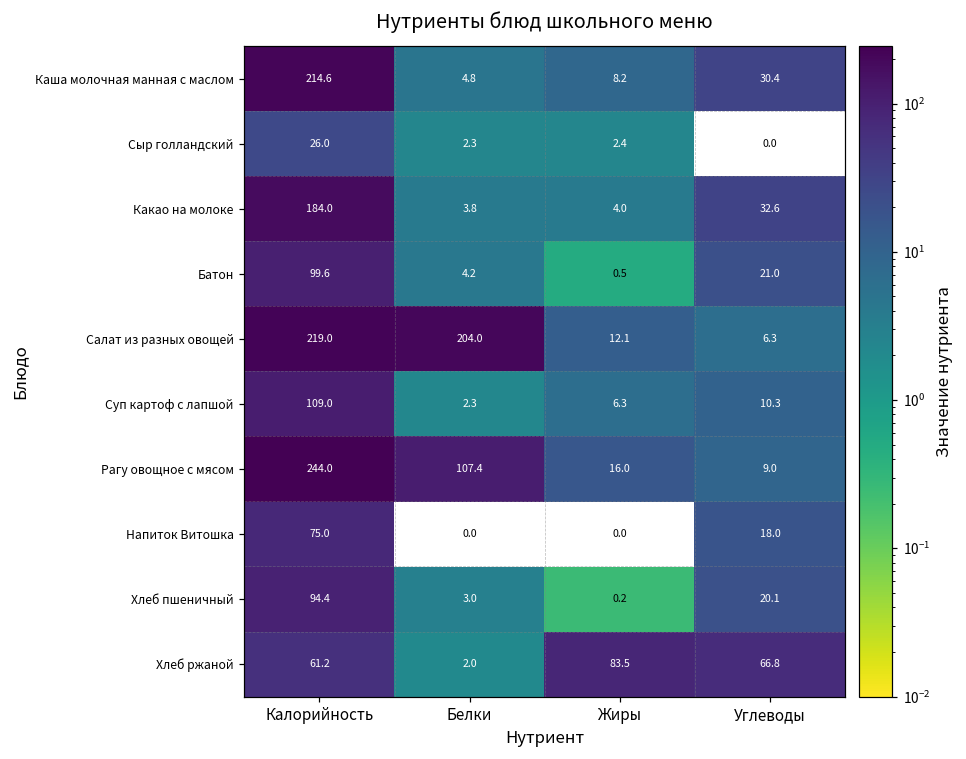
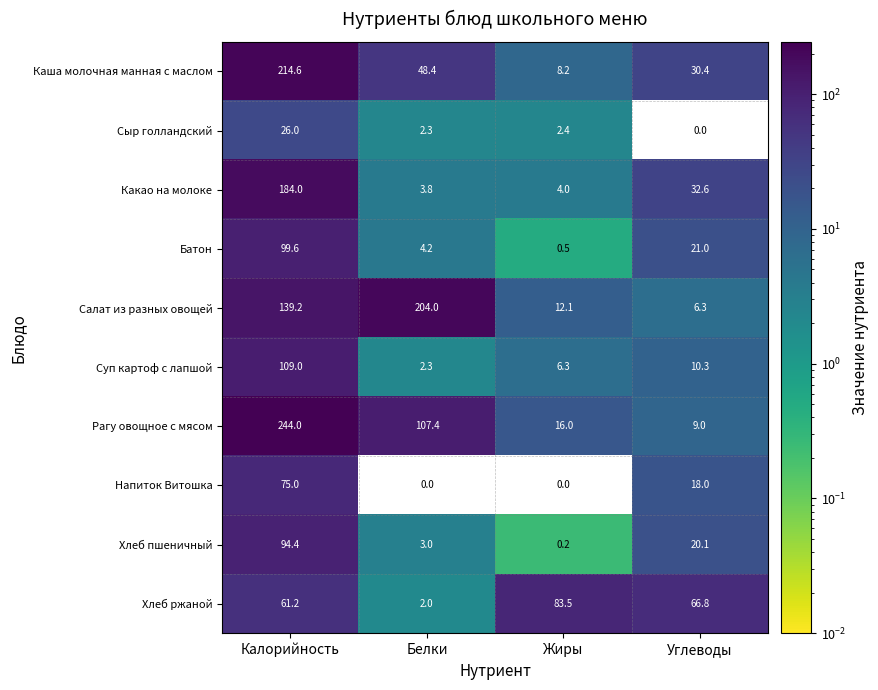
  {
    "Каша молочная манная с маслом": {
      "Калорийность": 214.6,
-     "Белки": 4.8,
+     "Белки": 48.4,
      "Жиры": 8.2,
      "Углеводы": 30.4
    },
    "Сыр голландский": {
      "Калорийность": 26.0,
      "Белки": 2.3,
      "Жиры": 2.4,
      "Углеводы": 0.0
    },
    "Какао на молоке": {
      "Калорийность": 184.0,
      "Белки": 3.8,
      "Жиры": 4.0,
      "Углеводы": 32.6
    },
    "Батон": {
      "Калорийность": 99.6,
      "Белки": 4.2,
      "Жиры": 0.5,
      "Углеводы": 21.0
    },
    "Салат из разных овощей": {
-     "Калорийность": 219.0,
+     "Калорийность": 139.2,
      "Белки": 204.0,
      "Жиры": 12.1,
      "Углеводы": 6.3
    },
    "Суп картоф с лапшой": {
      "Калорийность": 109.0,
      "Белки": 2.3,
      "Жиры": 6.3,
      "Углеводы": 10.3
    },
    "Рагу овощное с мясом": {
      "Калорийность": 244.0,
      "Белки": 107.4,
      "Жиры": 16.0,
      "Углеводы": 9.0
    },
    "Напиток Витошка": {
      "Калорийность": 75.0,
      "Белки": 0.0,
      "Жиры": 0.0,
      "Углеводы": 18.0
    },
    "Хлеб пшеничный": {
      "Калорийность": 94.4,
      "Белки": 3.0,
      "Жиры": 0.2,
      "Углеводы": 20.1
    },
    "Хлеб ржаной": {
      "Калорийность": 61.2,
      "Белки": 2.0,
      "Жиры": 83.5,
      "Углеводы": 66.8
    }
  }
